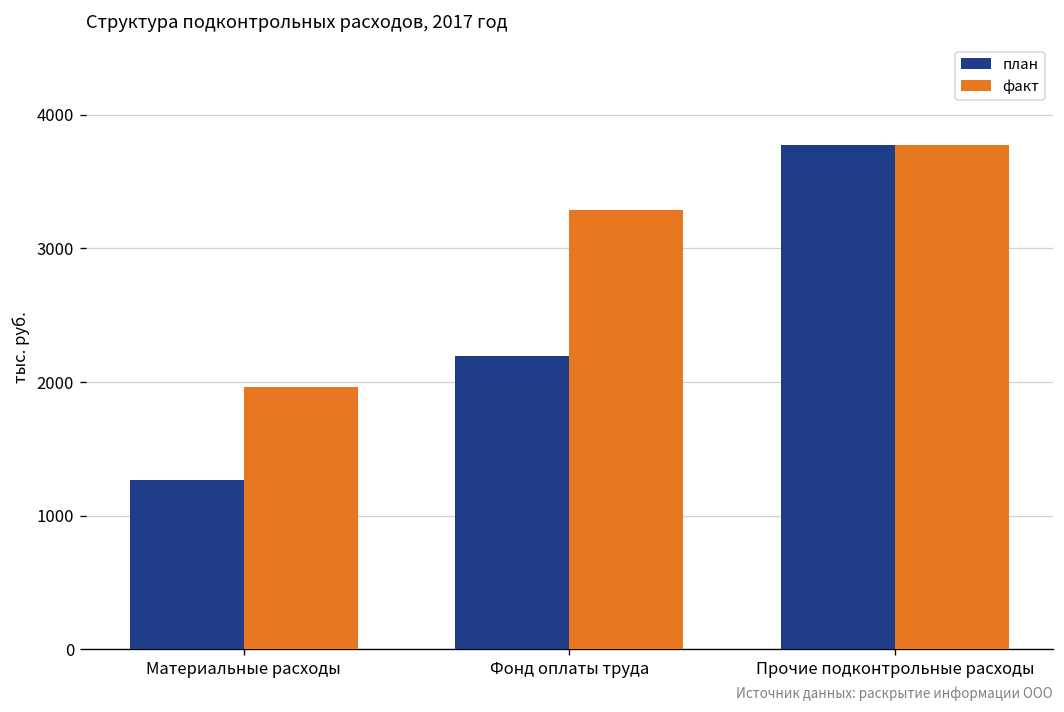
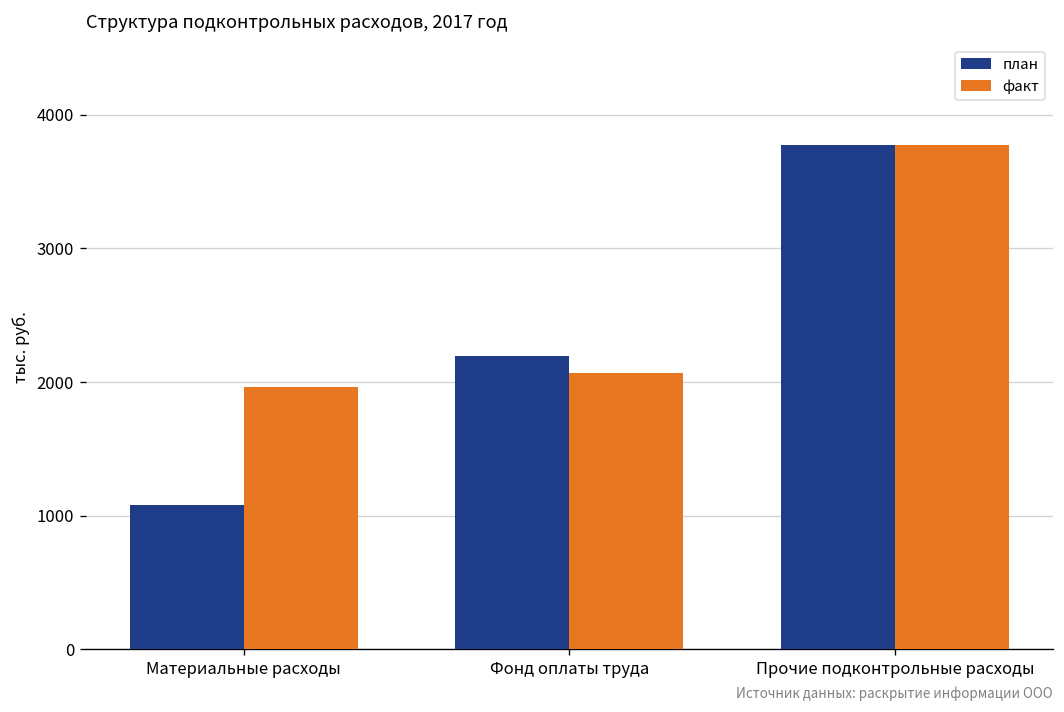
  {
    "план": {
-     "Материальные расходы": 1270,
+     "Материальные расходы": 1080,
      "Фонд оплаты труда": 2200,
      "Прочие подконтрольные расходы": 3770
    },
    "факт": {
      "Материальные расходы": 1960,
-     "Фонд оплаты труда": 3290,
+     "Фонд оплаты труда": 2070,
      "Прочие подконтрольные расходы": 3770
    }
  }
